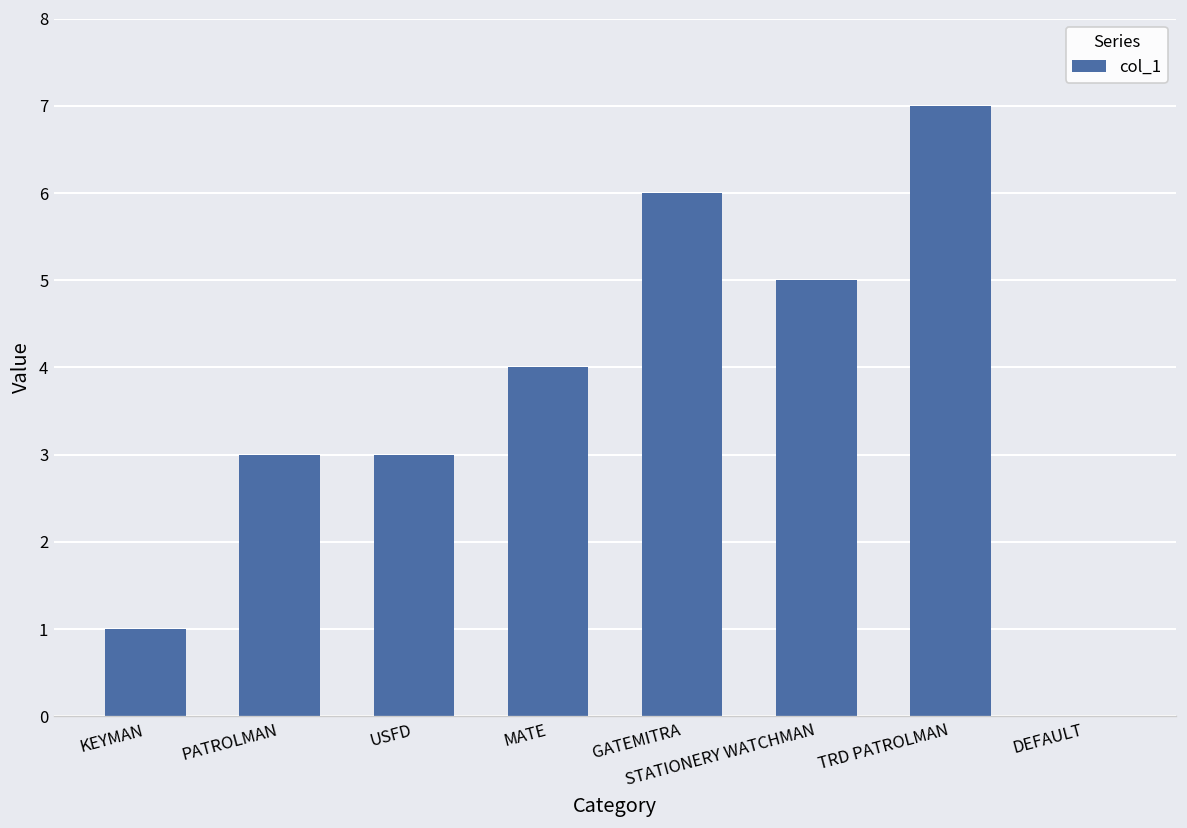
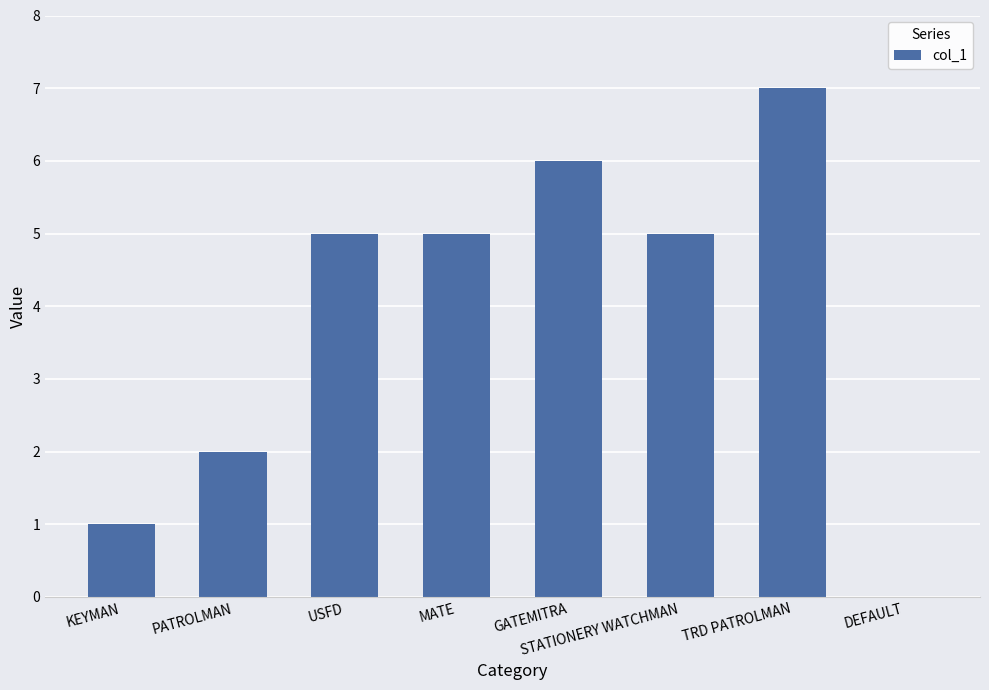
  {
    "KEYMAN": 1,
-   "PATROLMAN": 3,
-   "USFD": 3,
-   "MATE": 4,
+   "PATROLMAN": 2,
+   "USFD": 5,
+   "MATE": 5,
    "GATEMITRA": 6,
    "STATIONERY WATCHMAN": 5,
    "TRD PATROLMAN": 7,
    "DEFAULT": 0
  }
